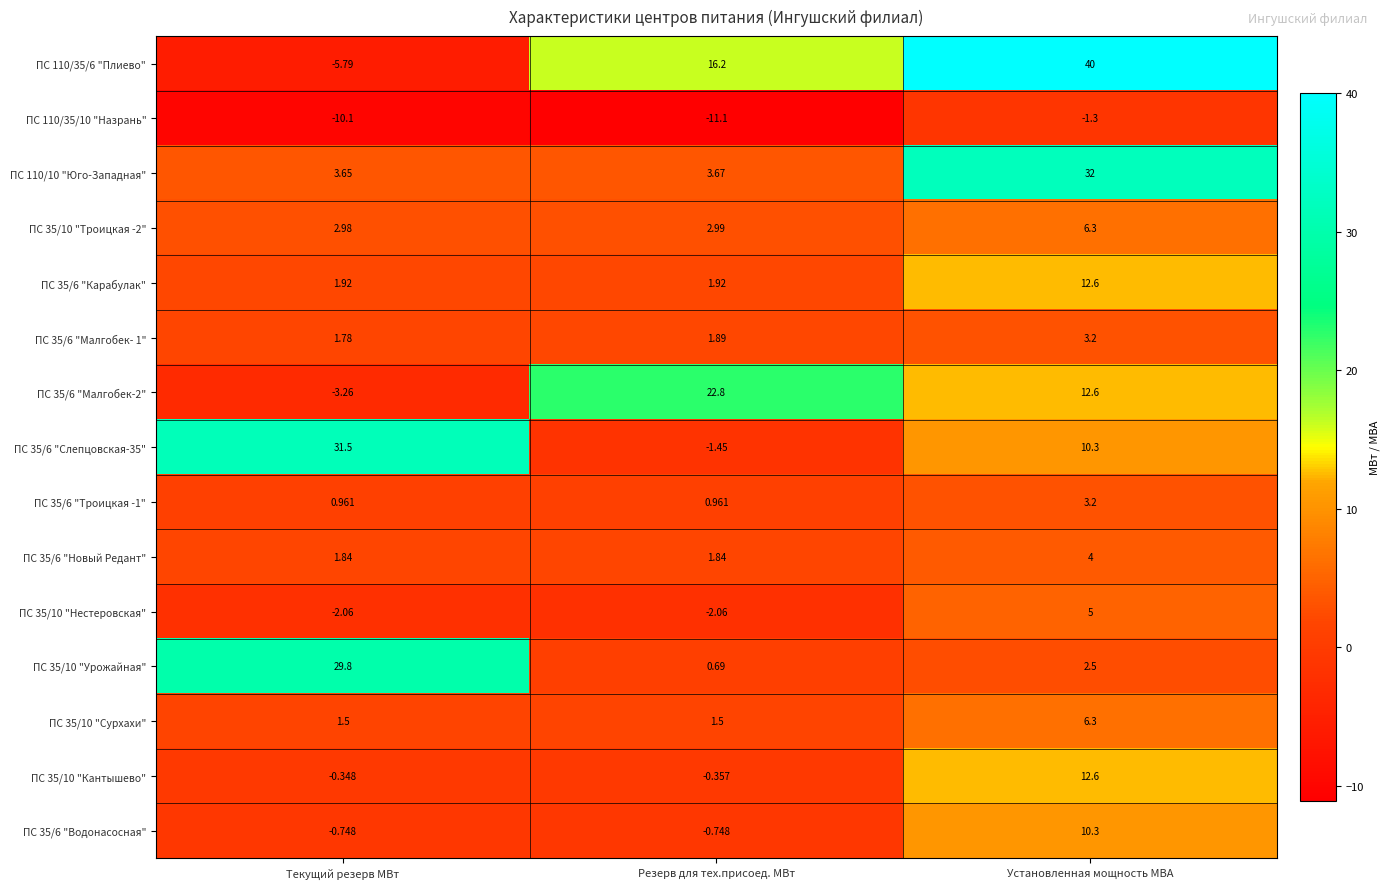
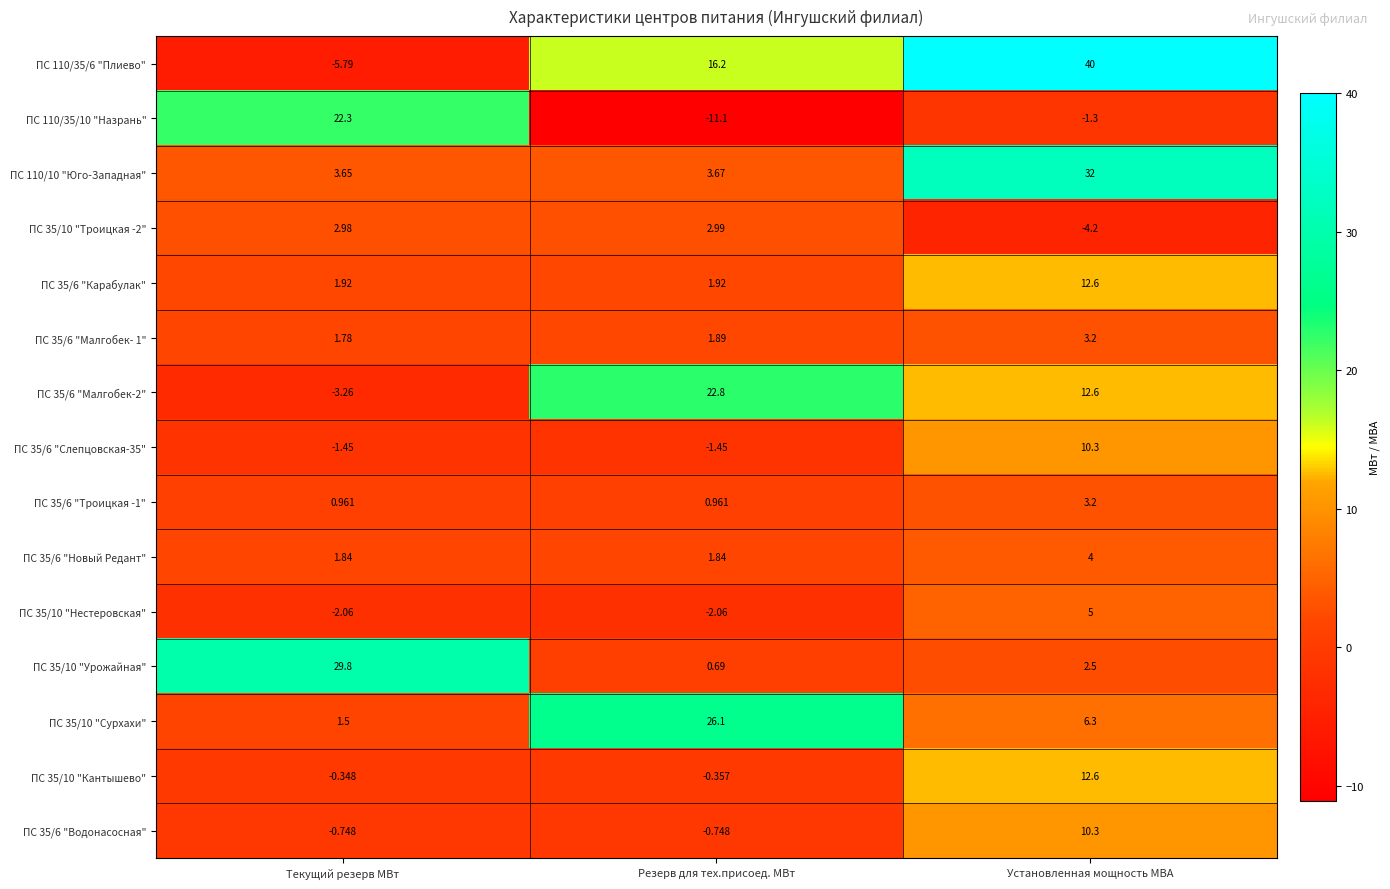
  {
    "ПС 110/35/6 \"Плиево\"": {
      "Текущий резерв МВт": -5.79,
      "Резерв для тех.присоед. МВт": 16.2,
      "Установленная мощность МВА": 40
    },
    "ПС 110/35/10 \"Назрань\"": {
-     "Текущий резерв МВт": -10.1,
+     "Текущий резерв МВт": 22.3,
      "Резерв для тех.присоед. МВт": -11.1,
      "Установленная мощность МВА": -1.3
    },
    "ПС 110/10 \"Юго-Западная\"": {
      "Текущий резерв МВт": 3.65,
      "Резерв для тех.присоед. МВт": 3.67,
      "Установленная мощность МВА": 32
    },
    "ПС 35/10 \"Троицкая -2\"": {
      "Текущий резерв МВт": 2.98,
      "Резерв для тех.присоед. МВт": 2.99,
-     "Установленная мощность МВА": 6.3
+     "Установленная мощность МВА": -4.2
    },
    "ПС 35/6 \"Карабулак\"": {
      "Текущий резерв МВт": 1.92,
      "Резерв для тех.присоед. МВт": 1.92,
      "Установленная мощность МВА": 12.6
    },
    "ПС 35/6 \"Малгобек- 1\"": {
      "Текущий резерв МВт": 1.78,
      "Резерв для тех.присоед. МВт": 1.89,
      "Установленная мощность МВА": 3.2
    },
    "ПС 35/6 \"Малгобек-2\"": {
      "Текущий резерв МВт": -3.26,
      "Резерв для тех.присоед. МВт": 22.8,
      "Установленная мощность МВА": 12.6
    },
    "ПС 35/6 \"Слепцовская-35\"": {
-     "Текущий резерв МВт": 31.5,
+     "Текущий резерв МВт": -1.45,
      "Резерв для тех.присоед. МВт": -1.45,
      "Установленная мощность МВА": 10.3
    },
    "ПС 35/6 \"Троицкая -1\"": {
      "Текущий резерв МВт": 0.961,
      "Резерв для тех.присоед. МВт": 0.961,
      "Установленная мощность МВА": 3.2
    },
    "ПС 35/6 \"Новый Редант\"": {
      "Текущий резерв МВт": 1.84,
      "Резерв для тех.присоед. МВт": 1.84,
      "Установленная мощность МВА": 4
    },
    "ПС 35/10 \"Нестеровская\"": {
      "Текущий резерв МВт": -2.06,
      "Резерв для тех.присоед. МВт": -2.06,
      "Установленная мощность МВА": 5
    },
    "ПС 35/10 \"Урожайная\"": {
      "Текущий резерв МВт": 29.8,
      "Резерв для тех.присоед. МВт": 0.69,
      "Установленная мощность МВА": 2.5
    },
    "ПС 35/10 \"Сурхахи\"": {
      "Текущий резерв МВт": 1.5,
-     "Резерв для тех.присоед. МВт": 1.5,
+     "Резерв для тех.присоед. МВт": 26.1,
      "Установленная мощность МВА": 6.3
    },
    "ПС 35/10 \"Кантышево\"": {
      "Текущий резерв МВт": -0.348,
      "Резерв для тех.присоед. МВт": -0.357,
      "Установленная мощность МВА": 12.6
    },
    "ПС 35/6 \"Водонасосная\"": {
      "Текущий резерв МВт": -0.748,
      "Резерв для тех.присоед. МВт": -0.748,
      "Установленная мощность МВА": 10.3
    }
  }
